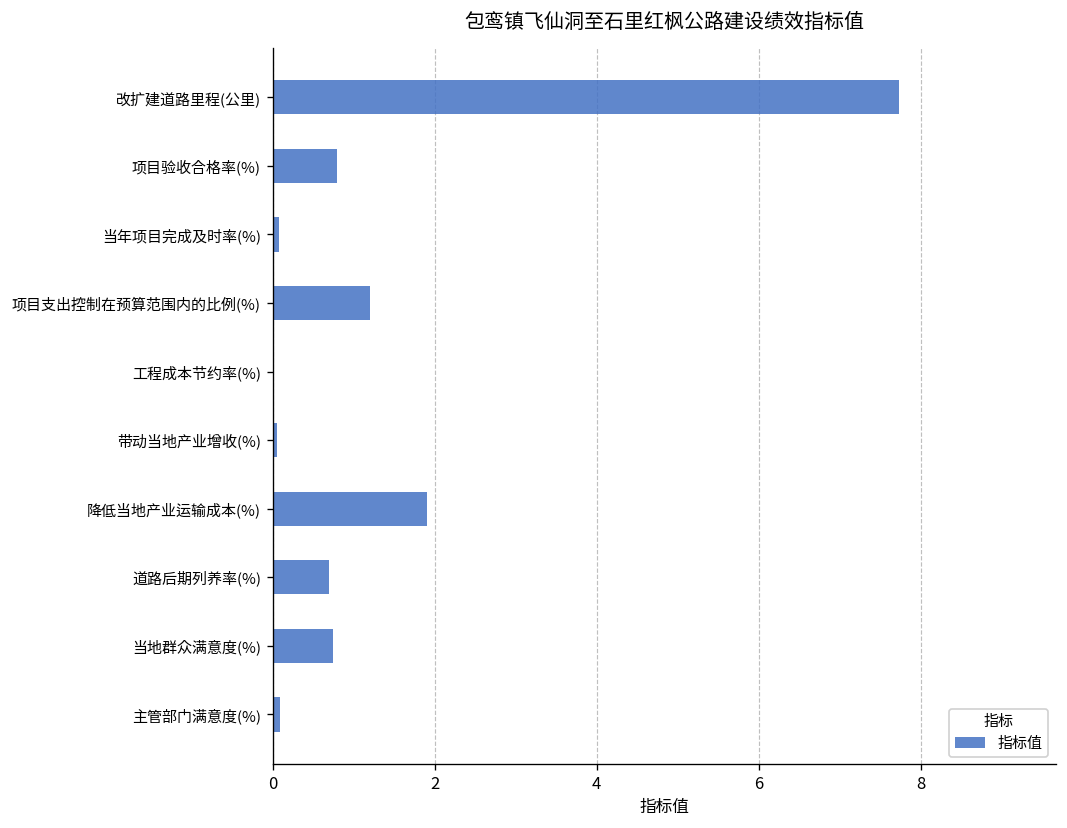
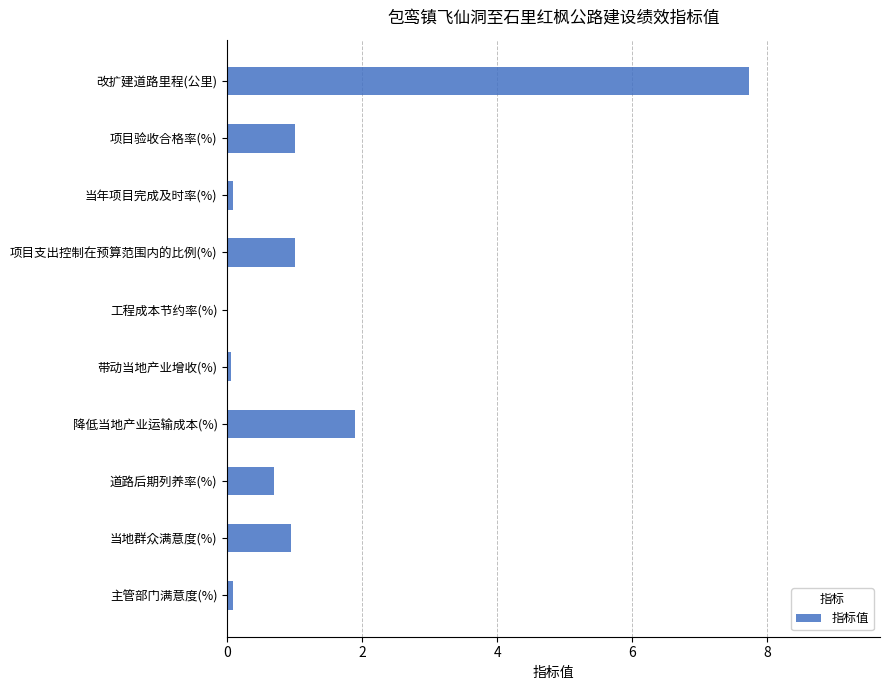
  {
    "改扩建道路里程(公里)": 7.7,
-   "项目验收合格率(%)": 0.8,
+   "项目验收合格率(%)": 1.0,
    "当年项目完成及时率(%)": 0.1,
-   "项目支出控制在预算范围内的比例(%)": 1.2,
+   "项目支出控制在预算范围内的比例(%)": 1.0,
    "带动当地产业增收(%)": 0.1,
    "降低当地产业运输成本(%)": 1.9,
    "道路后期列养率(%)": 0.7,
-   "当地群众满意度(%)": 0.8,
+   "当地群众满意度(%)": 1.0,
    "主管部门满意度(%)": 0.1
  }
